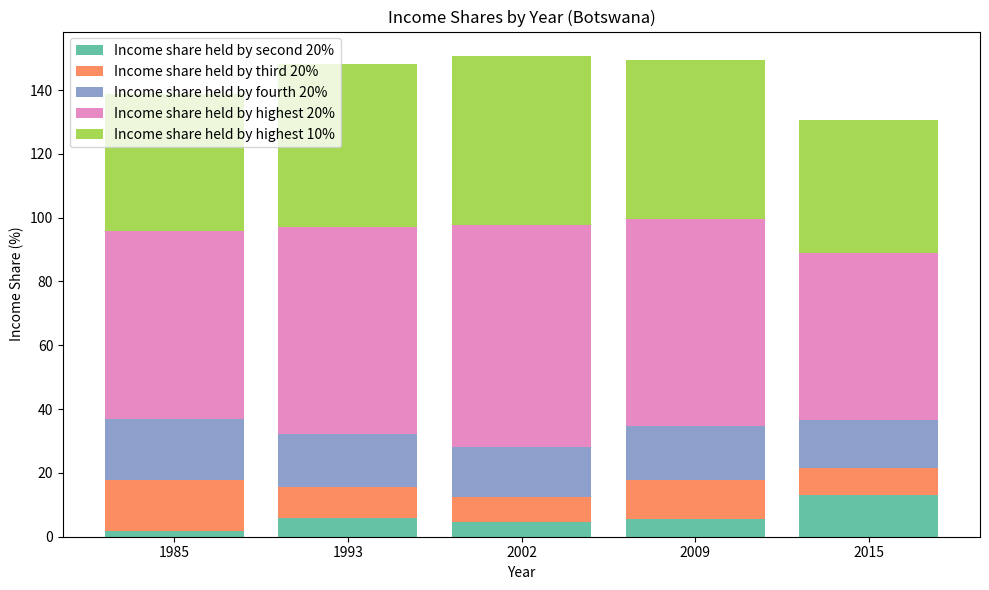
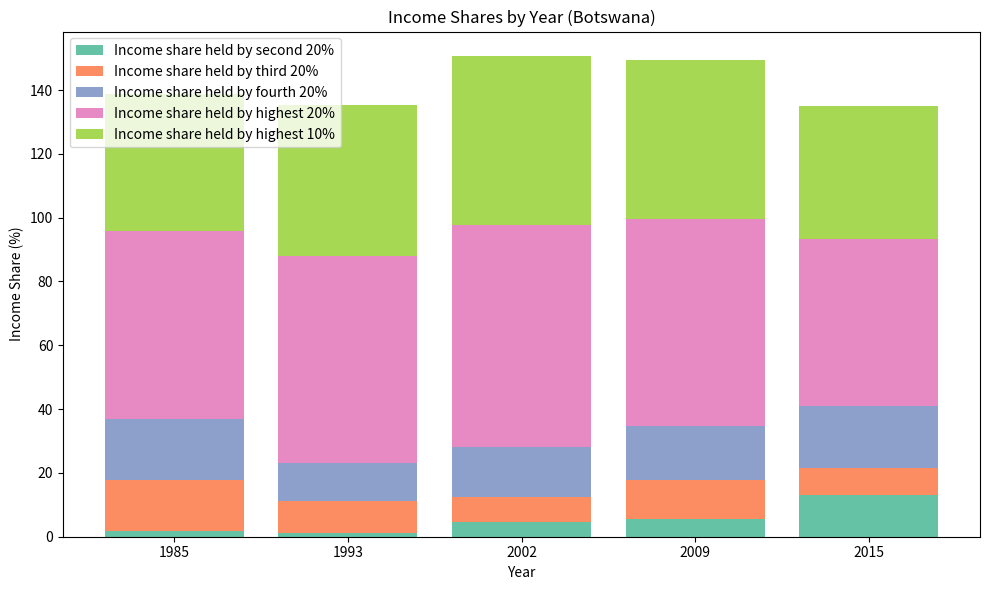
  {
    "Income share held by second 20%": {
      "1985": 2,
-     "1993": 6,
+     "1993": 1,
      "2002": 5,
      "2009": 6,
      "2015": 13
    },
    "Income share held by third 20%": {
      "1985": 16,
      "1993": 10,
      "2002": 8,
      "2009": 12,
      "2015": 8
    },
    "Income share held by fourth 20%": {
      "1985": 19,
-     "1993": 16,
+     "1993": 12,
      "2002": 16,
      "2009": 17,
-     "2015": 15
+     "2015": 19
    },
    "Income share held by highest 20%": {
      "1985": 59,
      "1993": 65,
      "2002": 70,
      "2009": 65,
      "2015": 52
    },
    "Income share held by highest 10%": {
-     "1993": 51,
+     "1993": 48,
      "2002": 53,
      "2009": 50,
      "2015": 42
    }
  }
